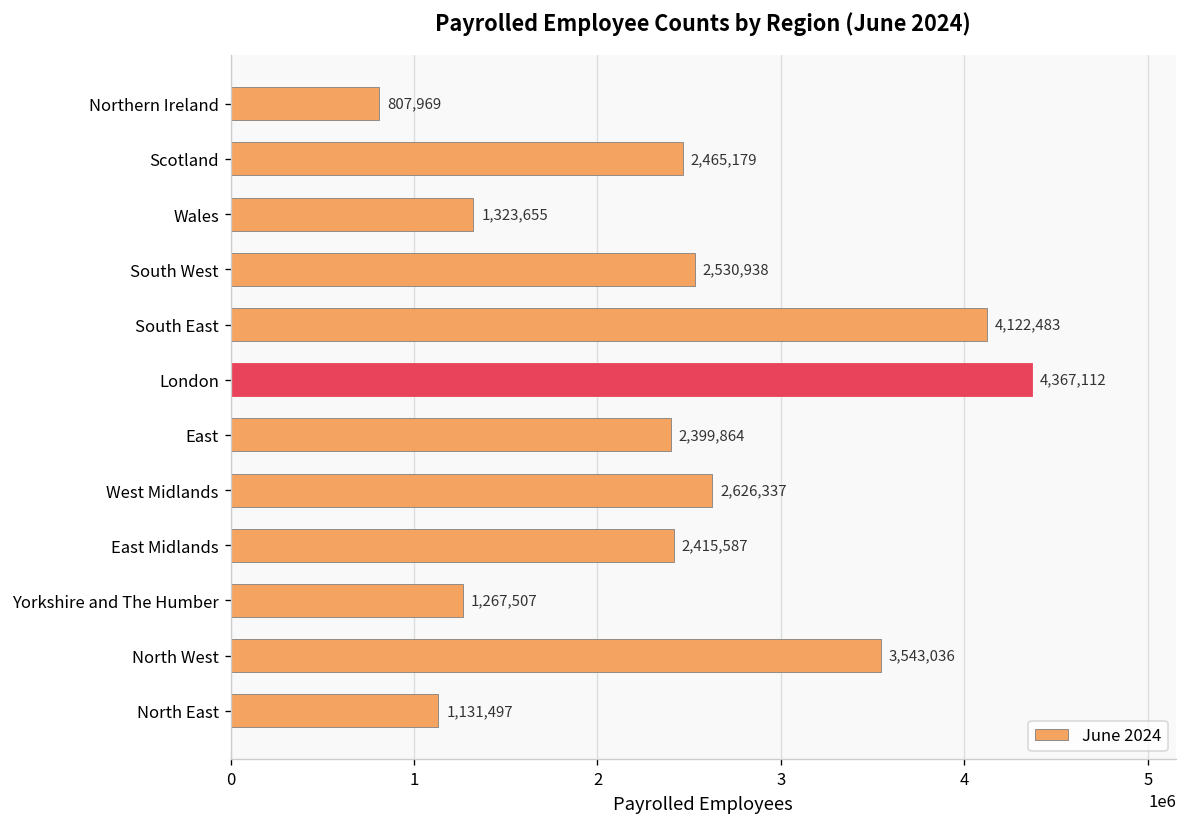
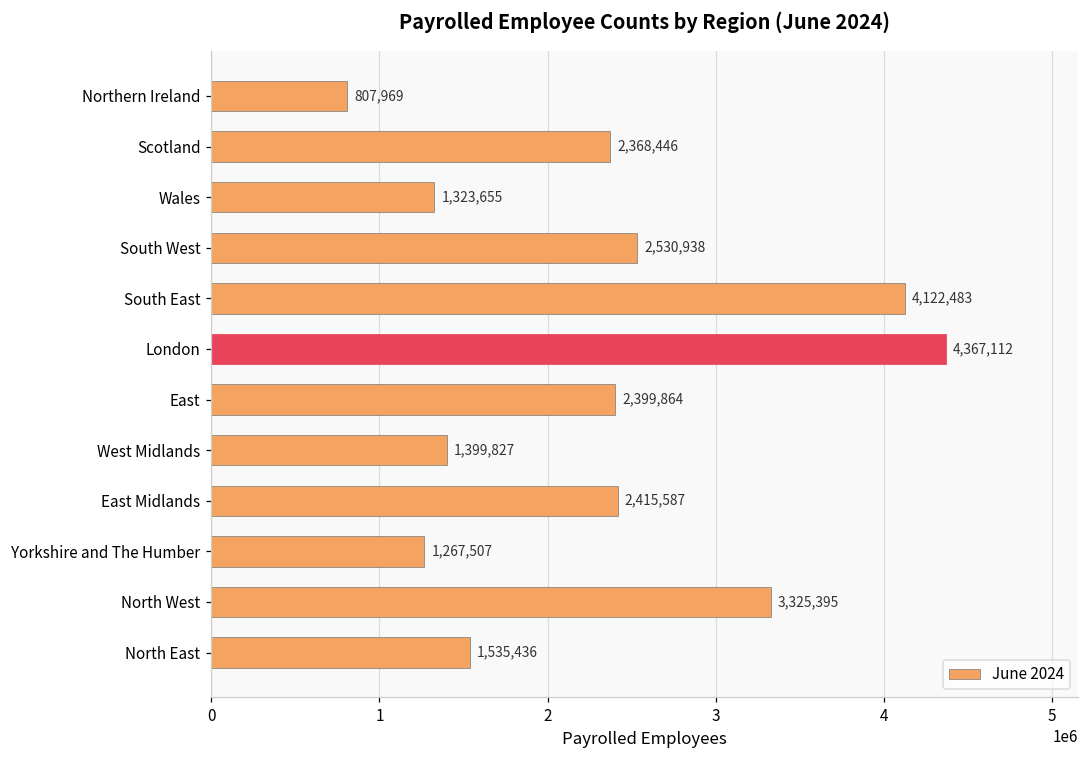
  {
    "Northern Ireland": "807,969",
-   "Scotland": "2,465,179",
+   "Scotland": "2,368,446",
    "Wales": "1,323,655",
    "South West": "2,530,938",
    "South East": "4,122,483",
    "London": "4,367,112",
    "East": "2,399,864",
-   "West Midlands": "2,626,337",
+   "West Midlands": "1,399,827",
    "East Midlands": "2,415,587",
    "Yorkshire and The Humber": "1,267,507",
-   "North West": "3,543,036",
-   "North East": "1,131,497"
+   "North West": "3,325,395",
+   "North East": "1,535,436"
  }
